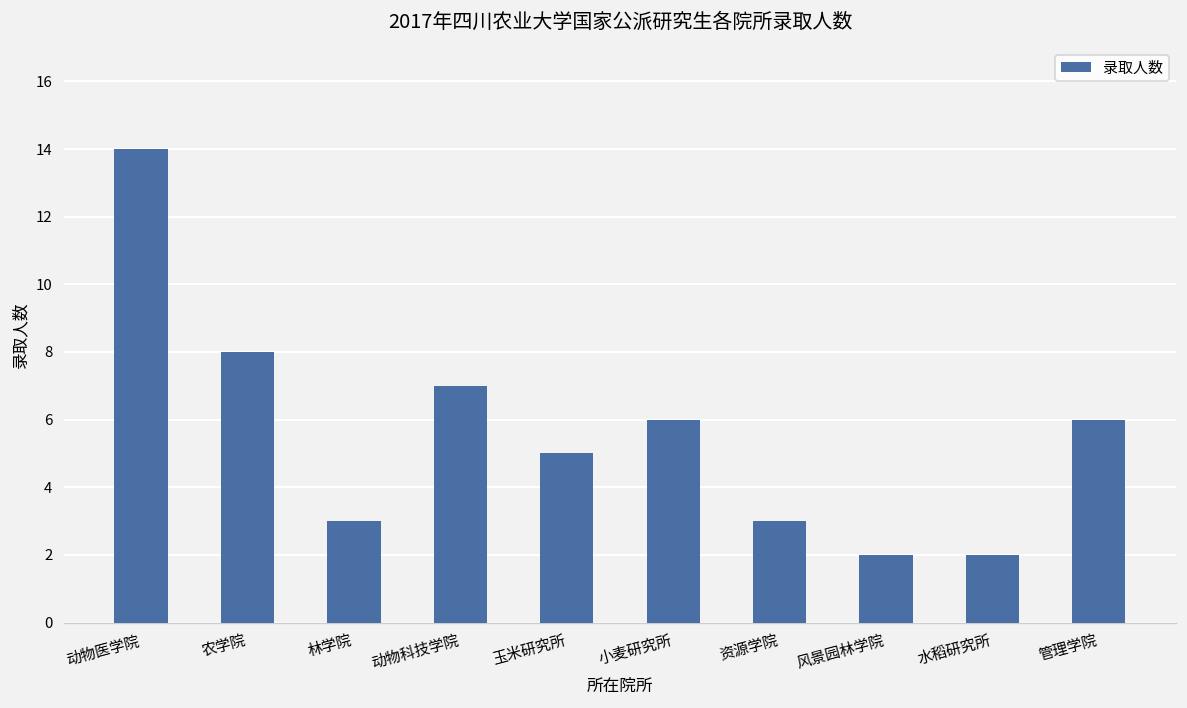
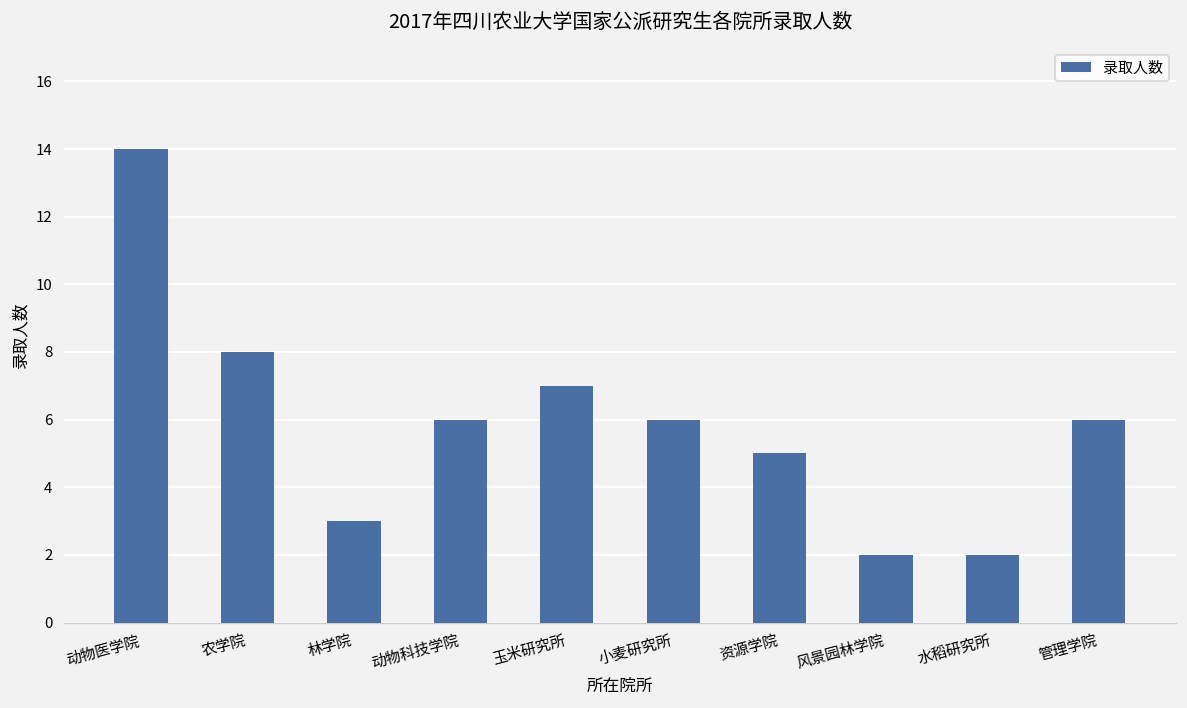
  {
    "动物医学院": 14,
    "农学院": 8,
    "林学院": 3,
-   "动物科技学院": 7,
-   "玉米研究所": 5,
+   "动物科技学院": 6,
+   "玉米研究所": 7,
    "小麦研究所": 6,
-   "资源学院": 3,
+   "资源学院": 5,
    "风景园林学院": 2,
    "水稻研究所": 2,
    "管理学院": 6
  }
